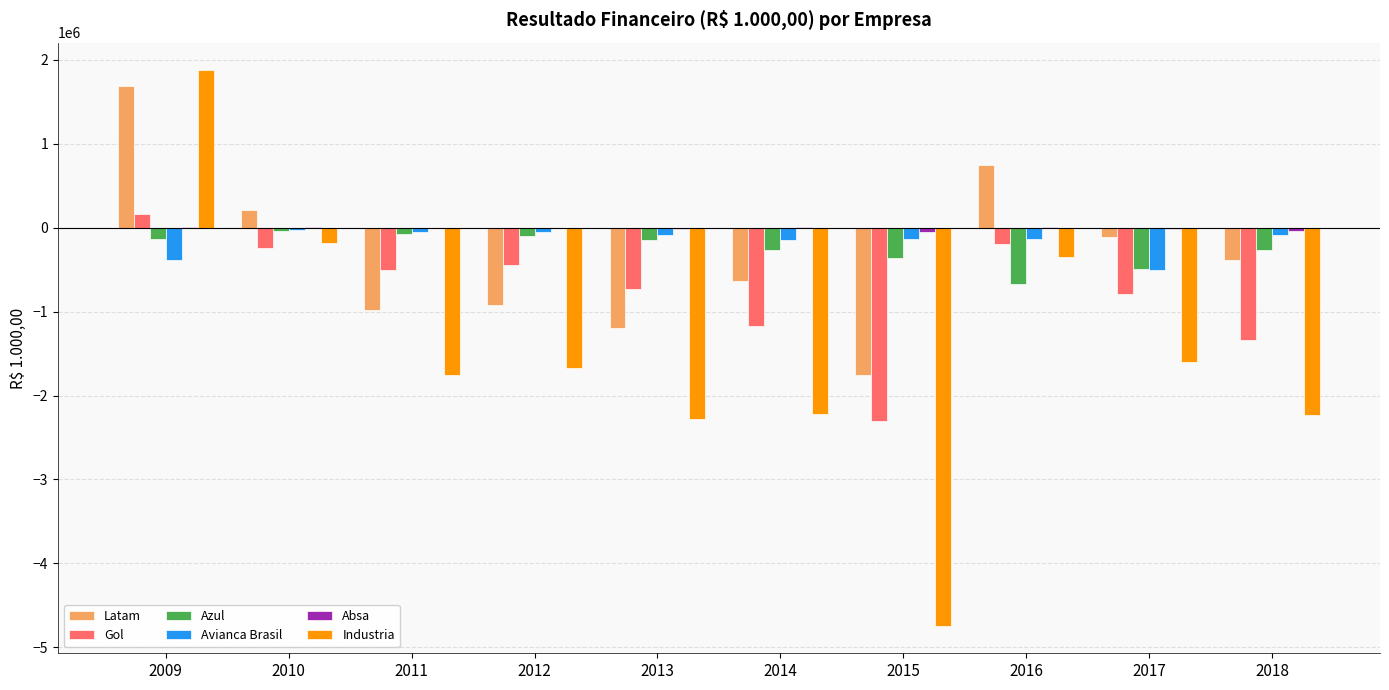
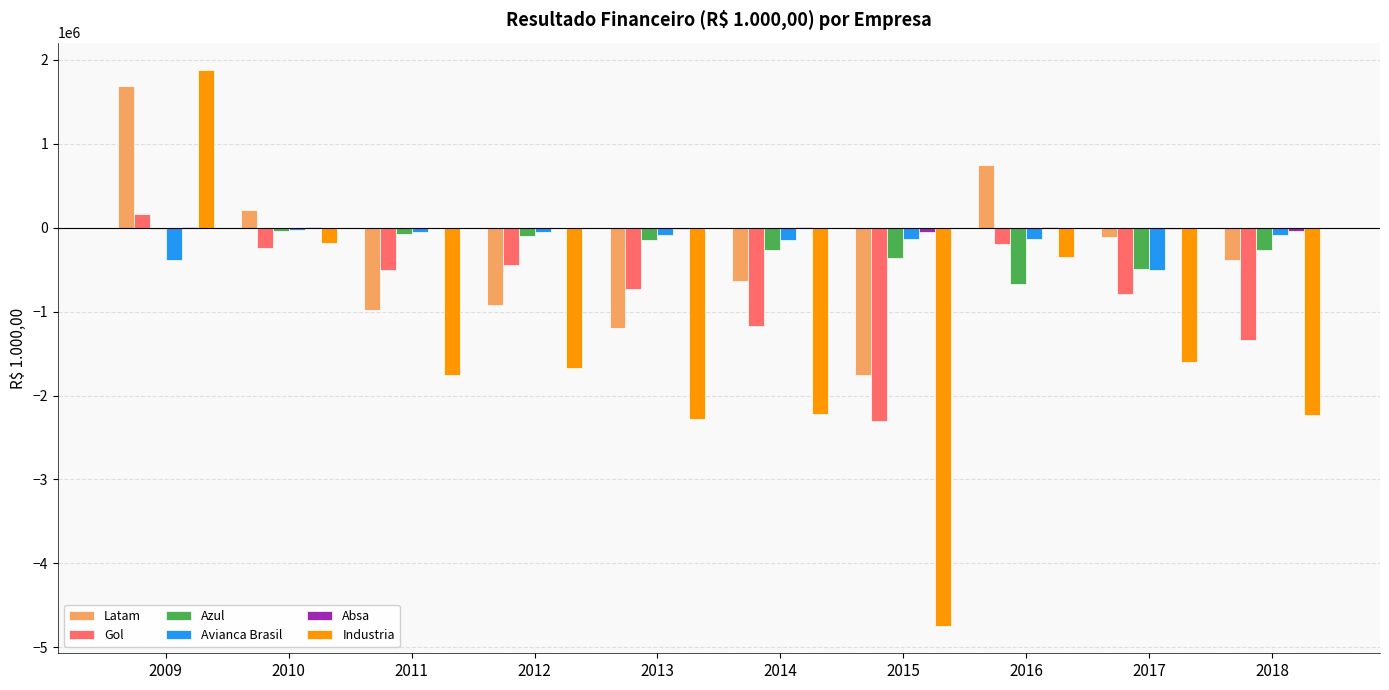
  {
    "Azul": {
-     "2009": -100000,
+     "2009": 0,
      "2010": 0,
      "2011": -100000,
      "2012": -100000,
      "2013": -100000,
      "2014": -300000,
      "2015": -400000,
      "2016": -700000,
      "2017": -500000,
      "2018": -300000
    },
    "Avianca Brasil": {
      "2009": -400000,
      "2011": 0,
      "2012": -100000,
      "2013": -100000,
      "2014": -100000,
      "2015": -100000,
      "2016": -100000,
      "2017": -500000,
      "2018": -100000
    },
    "Absa": {
      "2015": 0,
      "2018": 0
    },
    "Industria": {
      "2009": 1900000,
      "2010": -200000,
      "2011": -1800000,
      "2012": -1700000,
      "2013": -2300000,
      "2014": -2200000,
      "2015": -4700000,
      "2016": -300000,
      "2017": -1600000,
      "2018": -2200000
    }
  }
